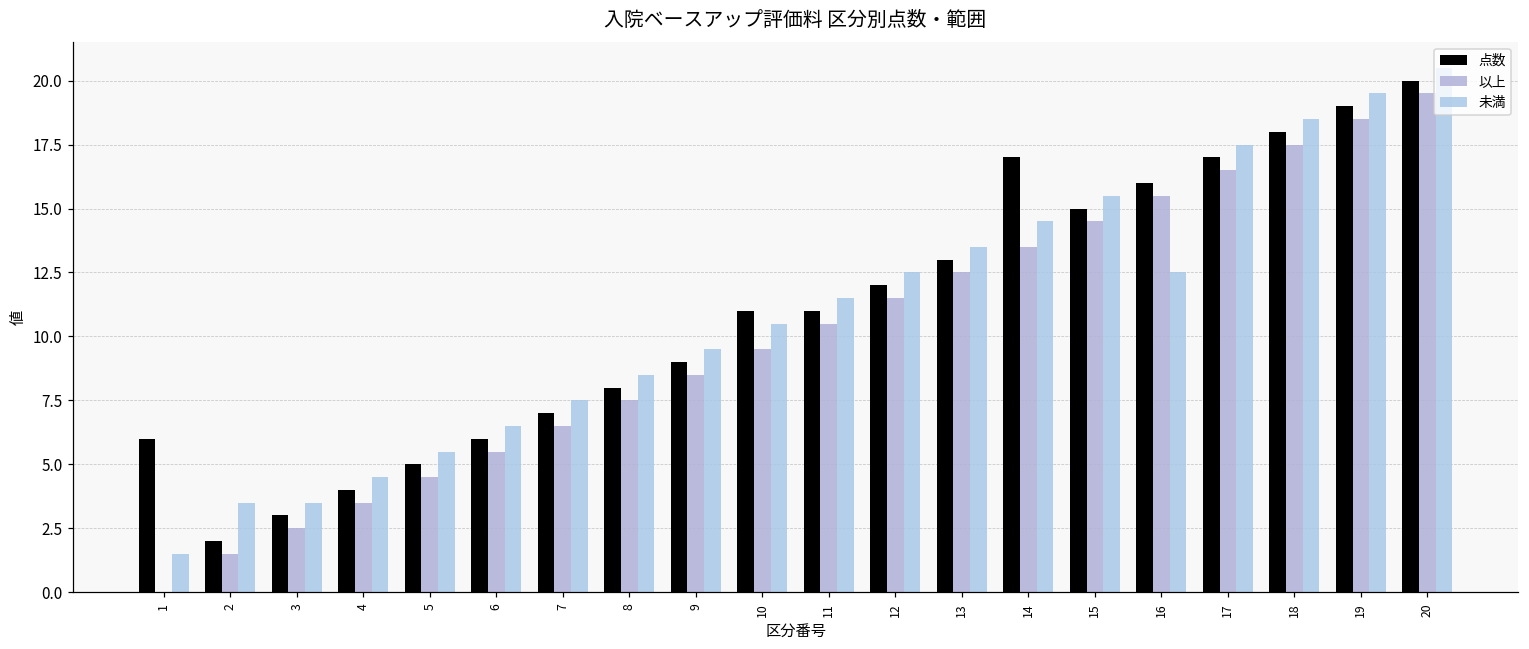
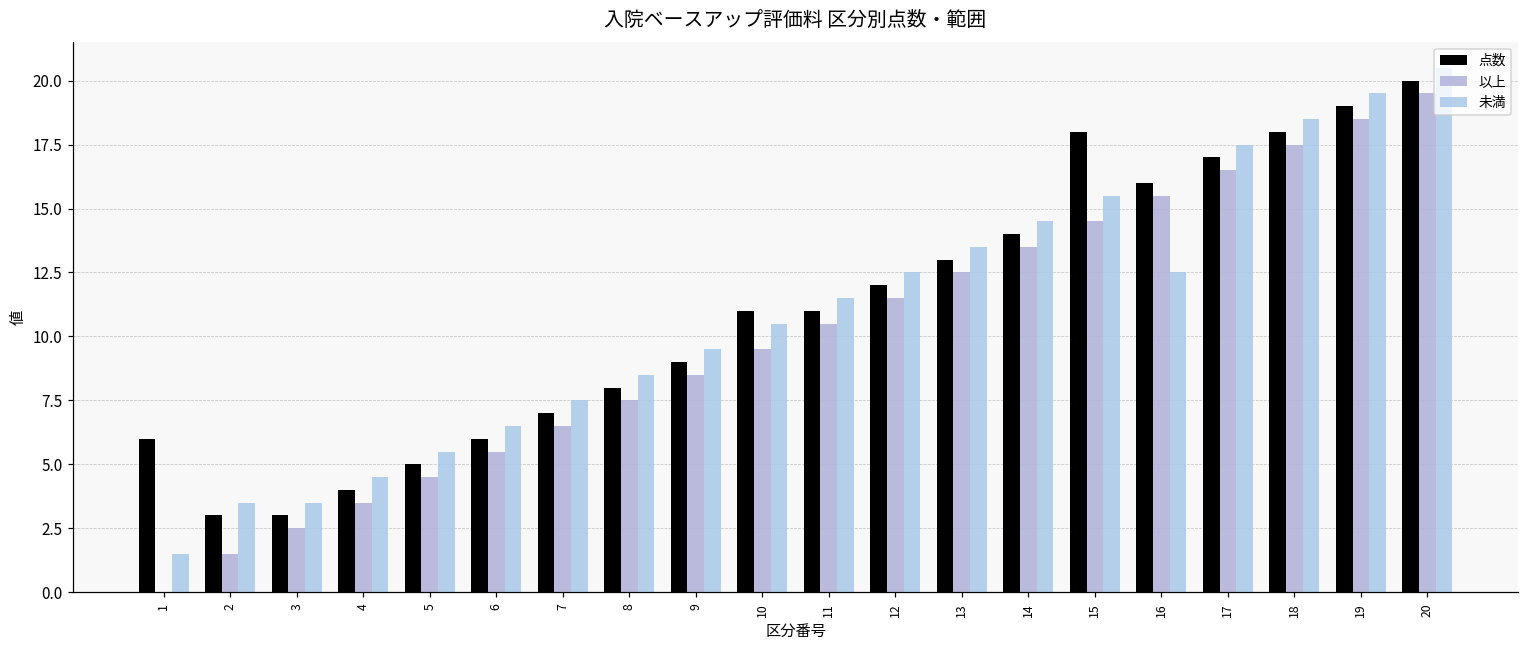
  {
    "点数": {
      "1": 6,
-     "2": 2,
+     "2": 3,
      "3": 3,
      "4": 4,
      "5": 5,
      "6": 6,
      "7": 7,
      "8": 8,
      "9": 9,
      "10": 11,
      "11": 11,
      "12": 12,
      "13": 13,
-     "14": 17,
-     "15": 15,
+     "14": 14,
+     "15": 18,
      "16": 16,
      "17": 17,
      "18": 18,
      "19": 19,
      "20": 20
    }
  }
